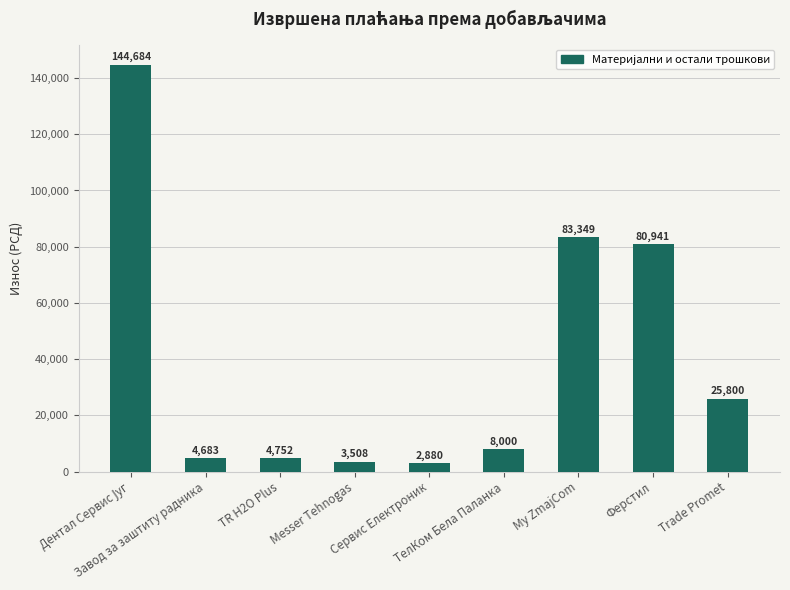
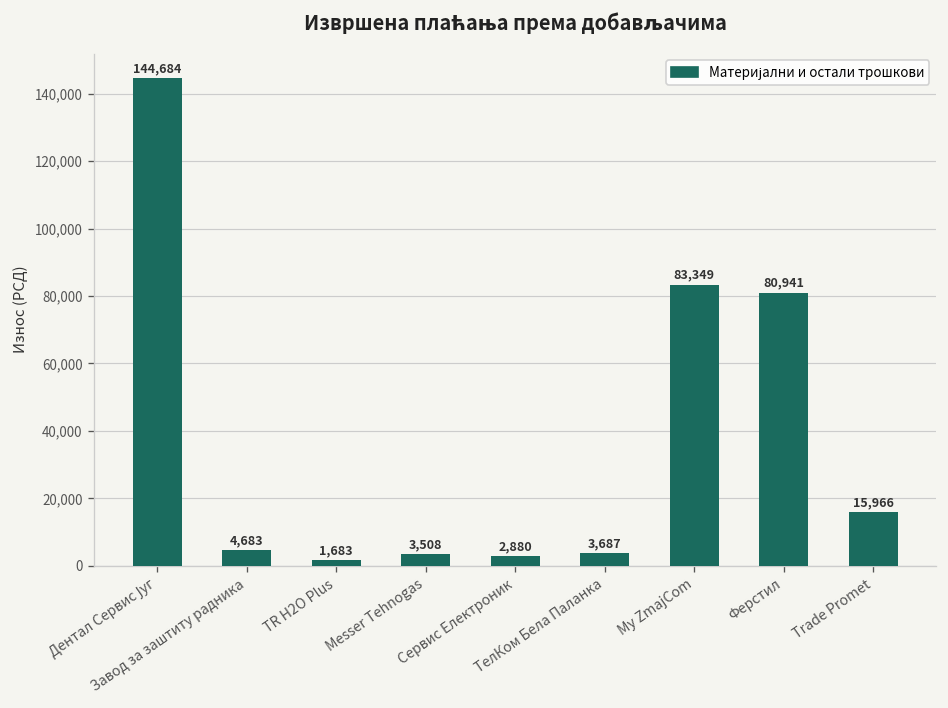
  {
    "Дентал Сервис Југ": "144,684",
    "Завод за заштиту радника": "4,683",
-   "TR H2O Plus": "4,752",
+   "TR H2O Plus": "1,683",
    "Messer Tehnogas": "3,508",
    "Сервис Електроник": "2,880",
-   "ТелКом Бела Паланка": "8,000",
+   "ТелКом Бела Паланка": "3,687",
    "My ZmajCom": "83,349",
    "Ферстил": "80,941",
-   "Trade Promet": "25,800"
+   "Trade Promet": "15,966"
  }
